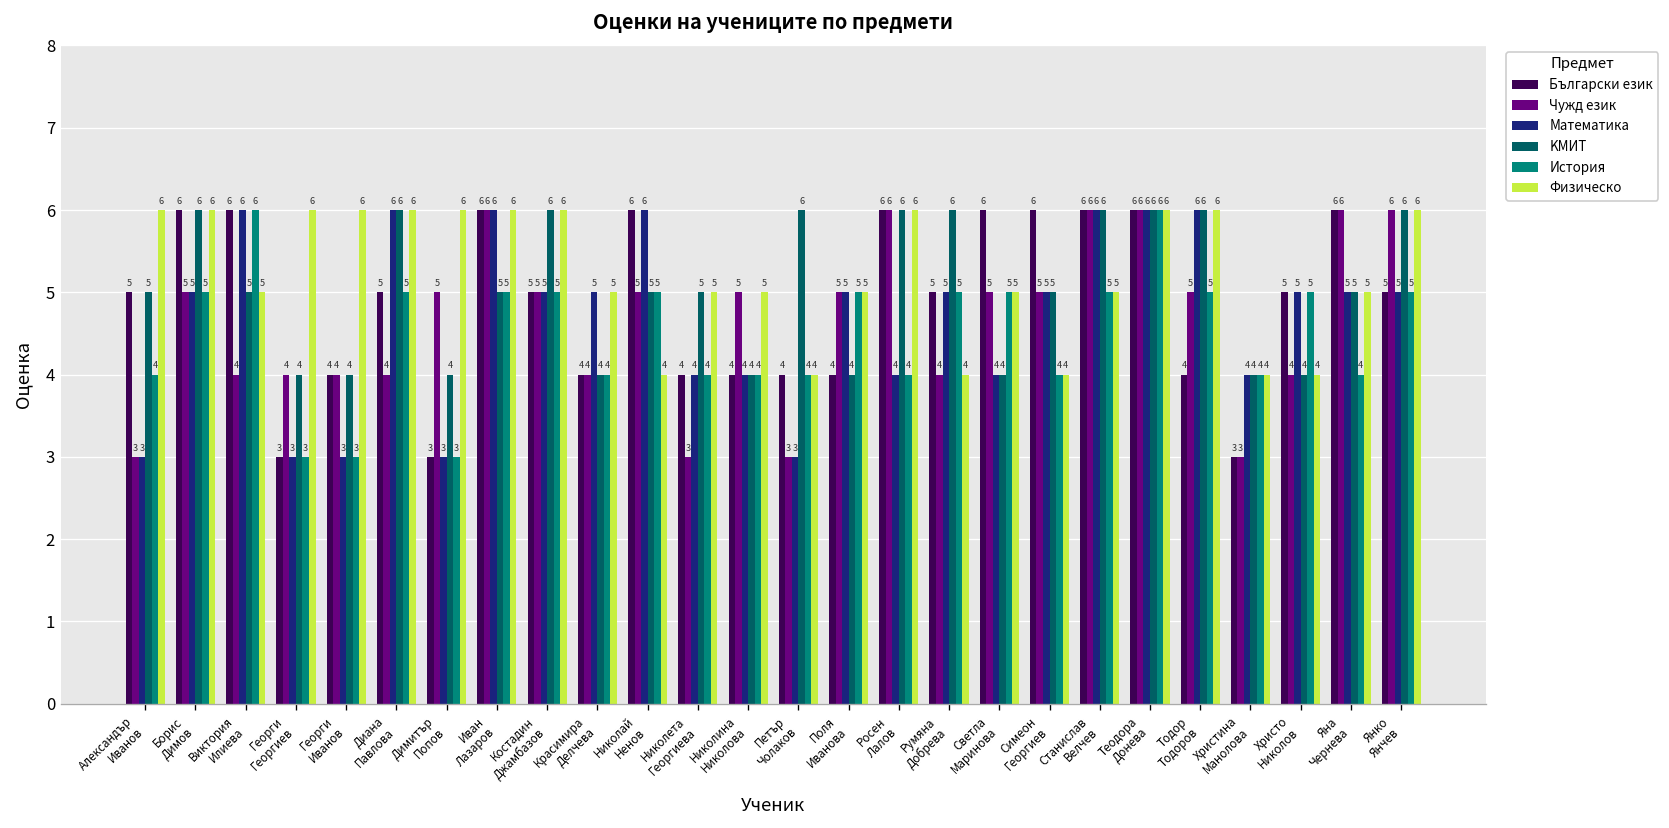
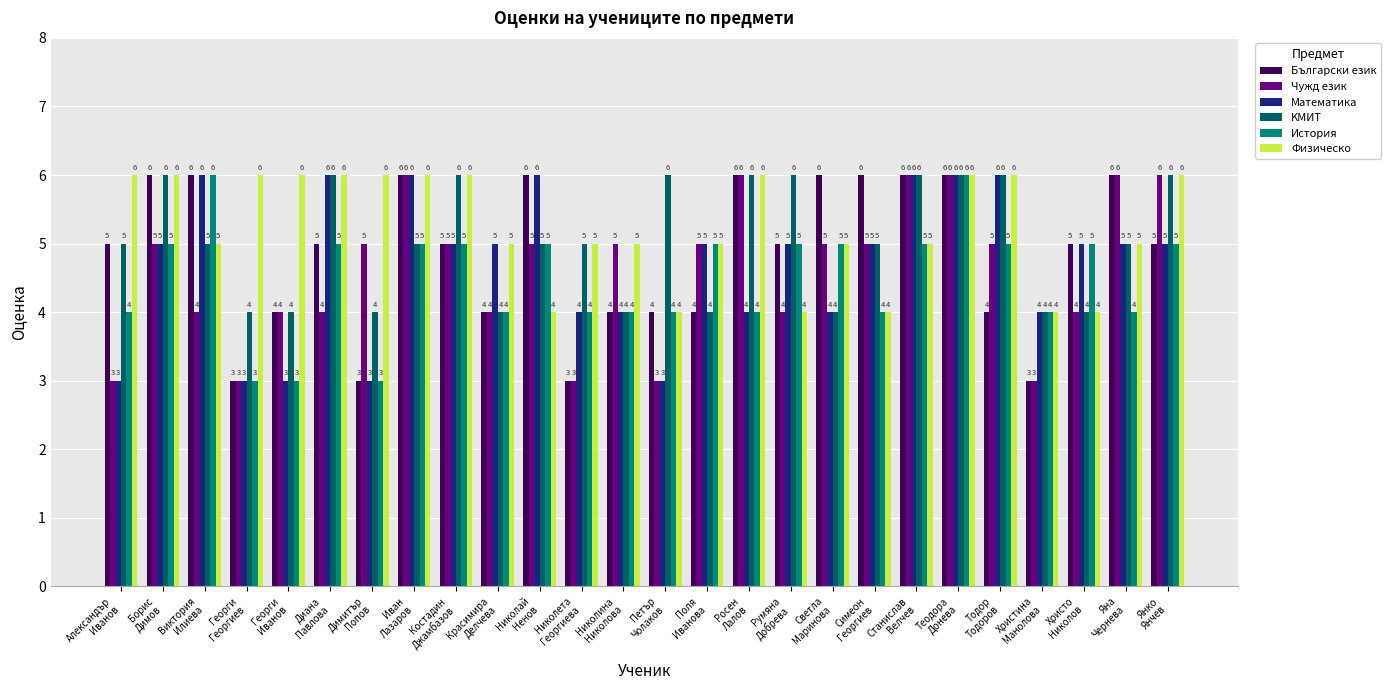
  {
    "Български език": {
      "Александър Иванов": 5,
      "Борис Димов": 6,
      "Виктория Илиева": 6,
      "Георги Георгиев": 3,
      "Георги Иванов": 4,
      "Диана Павлова": 5,
      "Димитър Попов": 3,
      "Иван Лазаров": 6,
      "Костадин Джамбазов": 5,
      "Красимира Делчева": 4,
      "Николай Ненов": 6,
-     "Николета Георгиева": 4,
+     "Николета Георгиева": 3,
      "Николина Николова": 4,
      "Петър Чолаков": 4,
      "Поля Иванова": 4,
      "Росен Лалов": 6,
      "Румяна Добрева": 5,
      "Светла Маринова": 6,
      "Симеон Георгиев": 6,
      "Станислав Велчев": 6,
      "Теодора Донева": 6,
      "Тодор Тодоров": 4,
      "Христина Манолова": 3,
      "Христо Николов": 5,
      "Яна Чернева": 6,
      "Янко Янчев": 5
    },
    "Чужд език": {
      "Александър Иванов": 3,
      "Борис Димов": 5,
      "Виктория Илиева": 4,
-     "Георги Георгиев": 4,
+     "Георги Георгиев": 3,
      "Георги Иванов": 4,
      "Диана Павлова": 4,
      "Димитър Попов": 5,
      "Иван Лазаров": 6,
      "Костадин Джамбазов": 5,
      "Красимира Делчева": 4,
      "Николай Ненов": 5,
      "Николета Георгиева": 3,
      "Николина Николова": 5,
      "Петър Чолаков": 3,
      "Поля Иванова": 5,
      "Росен Лалов": 6,
      "Румяна Добрева": 4,
      "Светла Маринова": 5,
      "Симеон Георгиев": 5,
      "Станислав Велчев": 6,
      "Теодора Донева": 6,
      "Тодор Тодоров": 5,
      "Христина Манолова": 3,
      "Христо Николов": 4,
      "Яна Чернева": 6,
      "Янко Янчев": 6
    },
    "Математика": {
      "Александър Иванов": 3,
      "Борис Димов": 5,
      "Виктория Илиева": 6,
      "Георги Георгиев": 3,
      "Георги Иванов": 3,
      "Диана Павлова": 6,
      "Димитър Попов": 3,
      "Иван Лазаров": 6,
      "Костадин Джамбазов": 5,
      "Красимира Делчева": 5,
      "Николай Ненов": 6,
      "Николета Георгиева": 4,
      "Николина Николова": 4,
      "Петър Чолаков": 3,
      "Поля Иванова": 5,
      "Росен Лалов": 4,
      "Румяна Добрева": 5,
      "Светла Маринова": 4,
      "Симеон Георгиев": 5,
      "Станислав Велчев": 6,
      "Теодора Донева": 6,
      "Тодор Тодоров": 6,
      "Христина Манолова": 4,
      "Христо Николов": 5,
      "Яна Чернева": 5,
      "Янко Янчев": 5
    },
    "Физическо": {
      "Александър Иванов": 6,
      "Борис Димов": 6,
      "Виктория Илиева": 5,
      "Георги Георгиев": 6,
      "Георги Иванов": 6,
      "Диана Павлова": 6,
      "Димитър Попов": 6,
      "Иван Лазаров": 6,
      "Костадин Джамбазов": 6,
      "Красимира Делчева": 5,
      "Николай Ненов": 4,
      "Николета Георгиева": 5,
      "Николина Николова": 5,
      "Петър Чолаков": 4,
      "Поля Иванова": 5,
      "Росен Лалов": 6,
      "Румяна Добрева": 4,
      "Светла Маринова": 5,
      "Симеон Георгиев": 4,
      "Станислав Велчев": 5,
      "Теодора Донева": 6,
      "Тодор Тодоров": 6,
      "Христина Манолова": 4,
      "Христо Николов": 4,
      "Яна Чернева": 5,
      "Янко Янчев": 6
    }
  }
